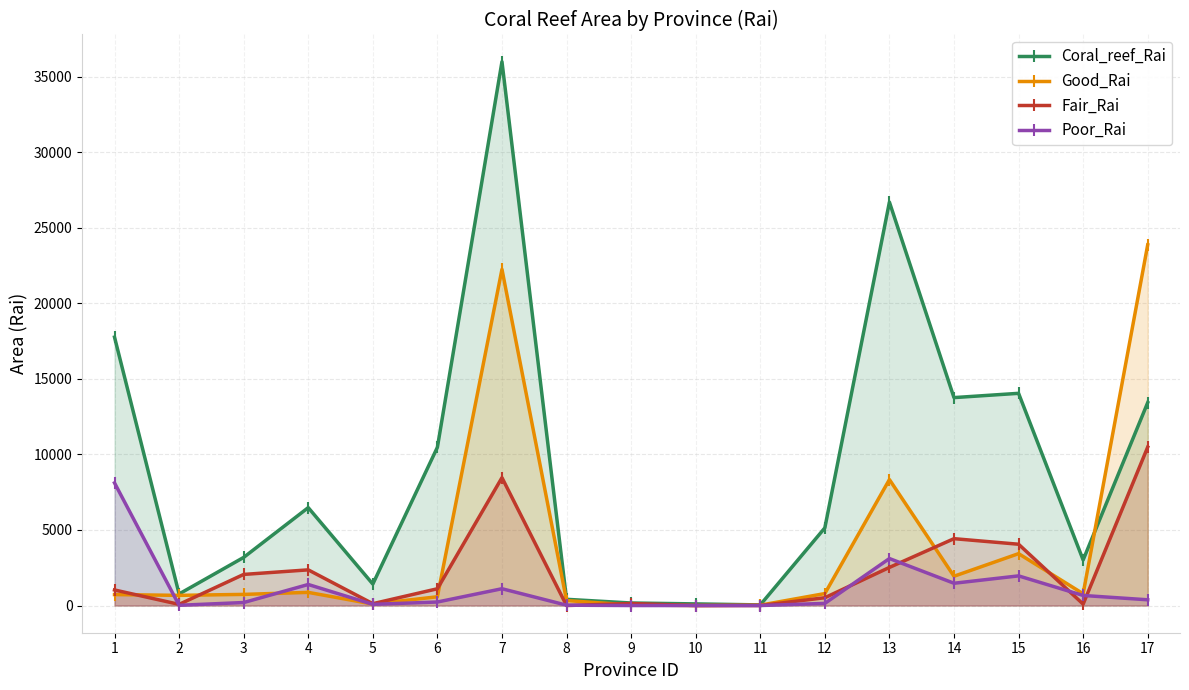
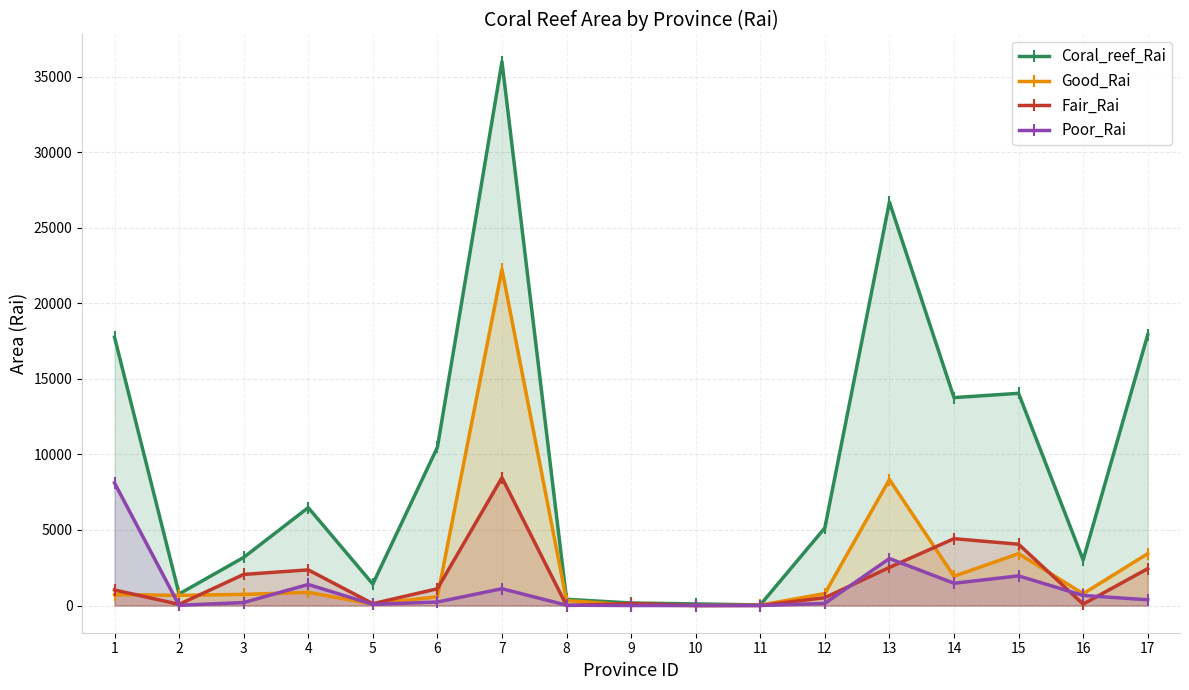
  {
    "Coral_reef_Rai": {
      "1": 17800,
      "3": 3200,
      "4": 6500,
      "5": 1400,
      "6": 10500,
      "7": 36000,
      "12": 5100,
      "13": 26700,
      "14": 13800,
      "15": 14000,
      "16": 3000,
-     "17": 13400
+     "17": 17900
    },
    "Good_Rai": {
      "1": 700,
      "3": 700,
      "4": 900,
      "6": 600,
      "7": 22200,
      "12": 800,
      "13": 8300,
      "14": 1900,
      "15": 3400,
-     "17": 23900
+     "17": 3400
    },
    "Fair_Rai": {
      "1": 1000,
      "3": 2100,
      "4": 2400,
      "6": 1100,
      "7": 8500,
      "12": 500,
      "13": 2500,
      "14": 4400,
      "15": 4100,
      "16": 100,
-     "17": 10500
+     "17": 2400
    },
    "Poor_Rai": {
      "1": 8100,
      "3": 200,
      "4": 1400,
      "6": 200,
      "7": 1100,
      "12": 100,
      "13": 3100,
      "14": 1500,
      "15": 2000,
      "17": 400
    }
  }
